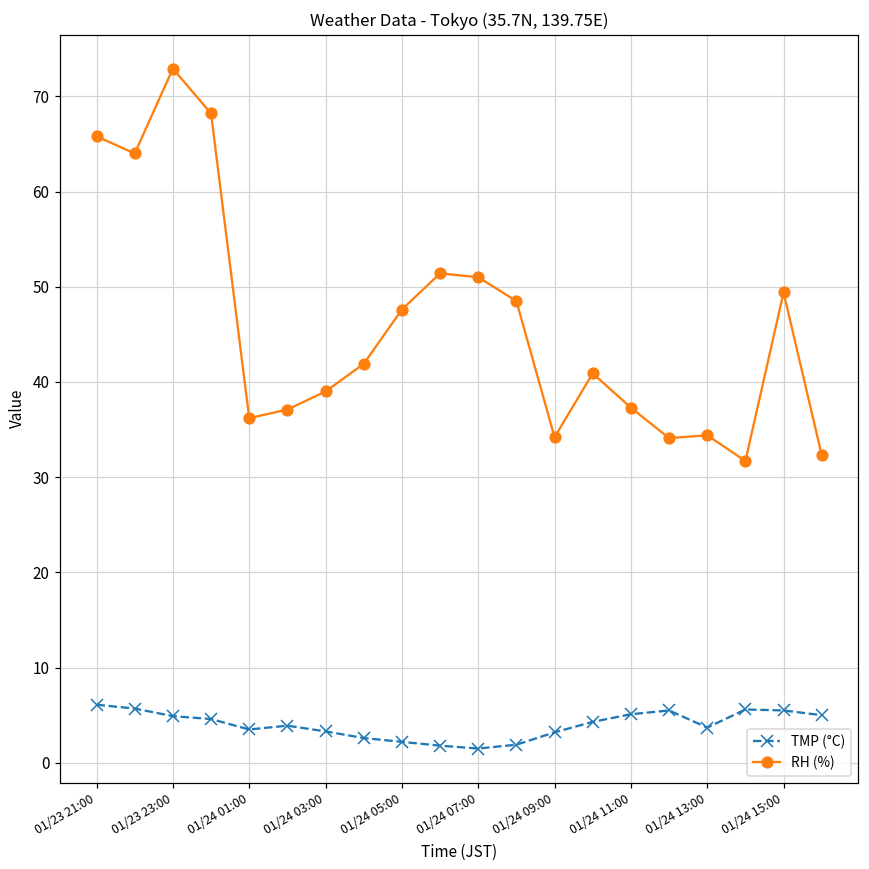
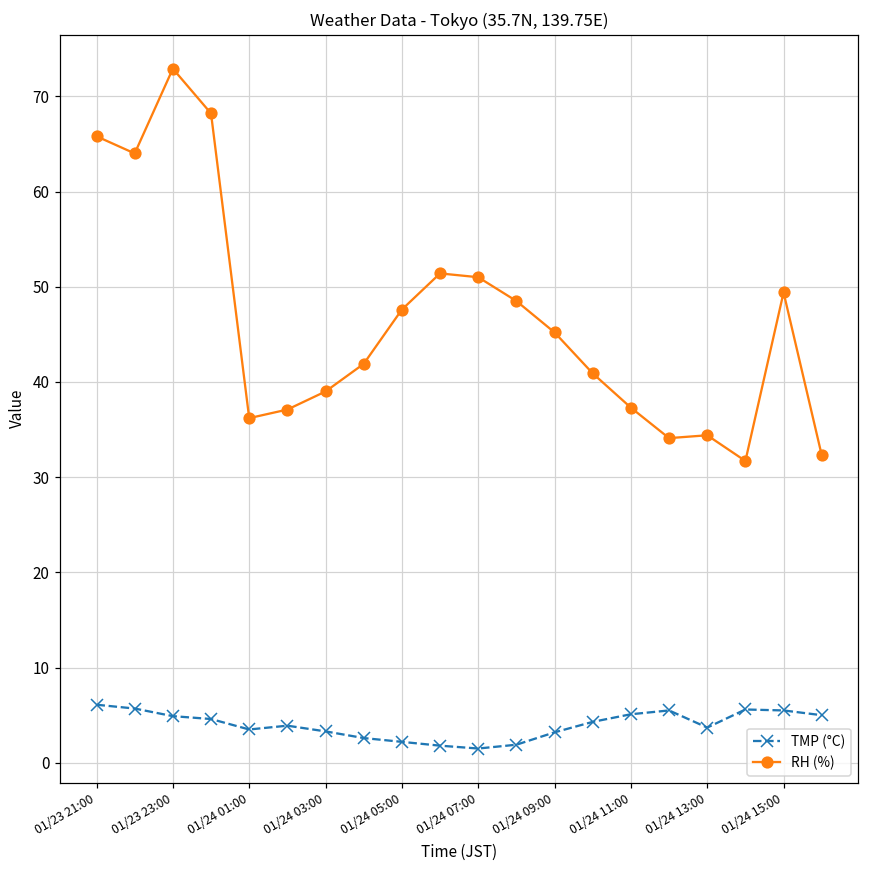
  {
    "TMP (°C)": {
      "01/23 21:00": 6,
      "01/23 23:00": 5,
      "01/24 01:00": 4,
      "01/24 03:00": 3,
      "01/24 05:00": 2,
      "01/24 07:00": 2,
      "01/24 09:00": 3,
      "01/24 11:00": 5,
      "01/24 13:00": 4,
      "01/24 15:00": 6
    },
    "RH (%)": {
      "01/23 21:00": 66,
      "01/23 23:00": 73,
      "01/24 01:00": 36,
      "01/24 03:00": 39,
      "01/24 05:00": 48,
      "01/24 07:00": 51,
-     "01/24 09:00": 34,
+     "01/24 09:00": 45,
      "01/24 11:00": 37,
      "01/24 13:00": 34,
      "01/24 15:00": 49
    }
  }
